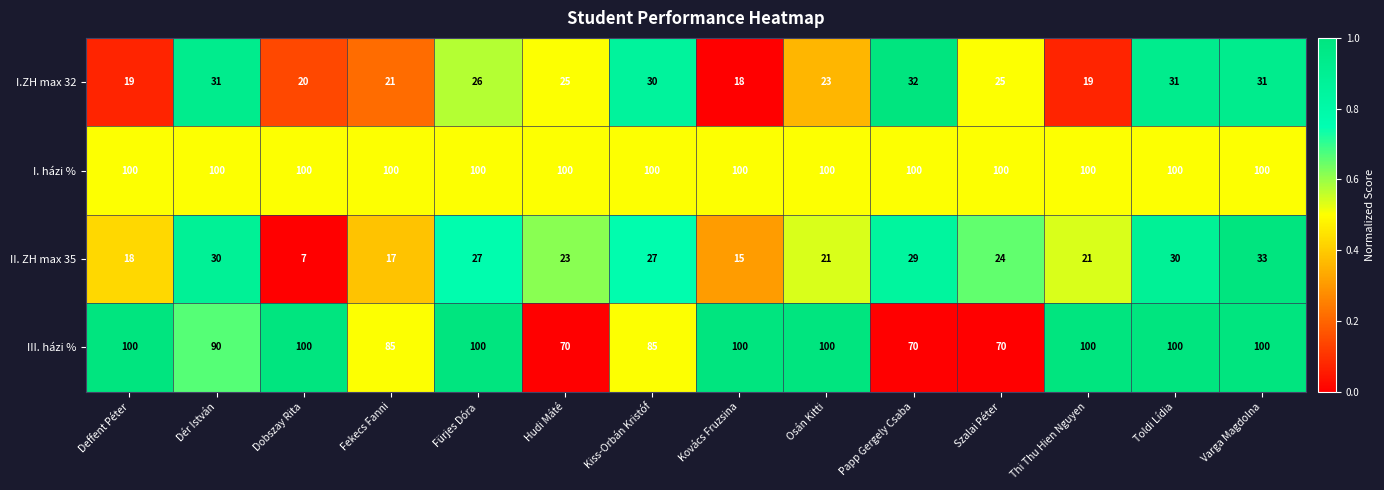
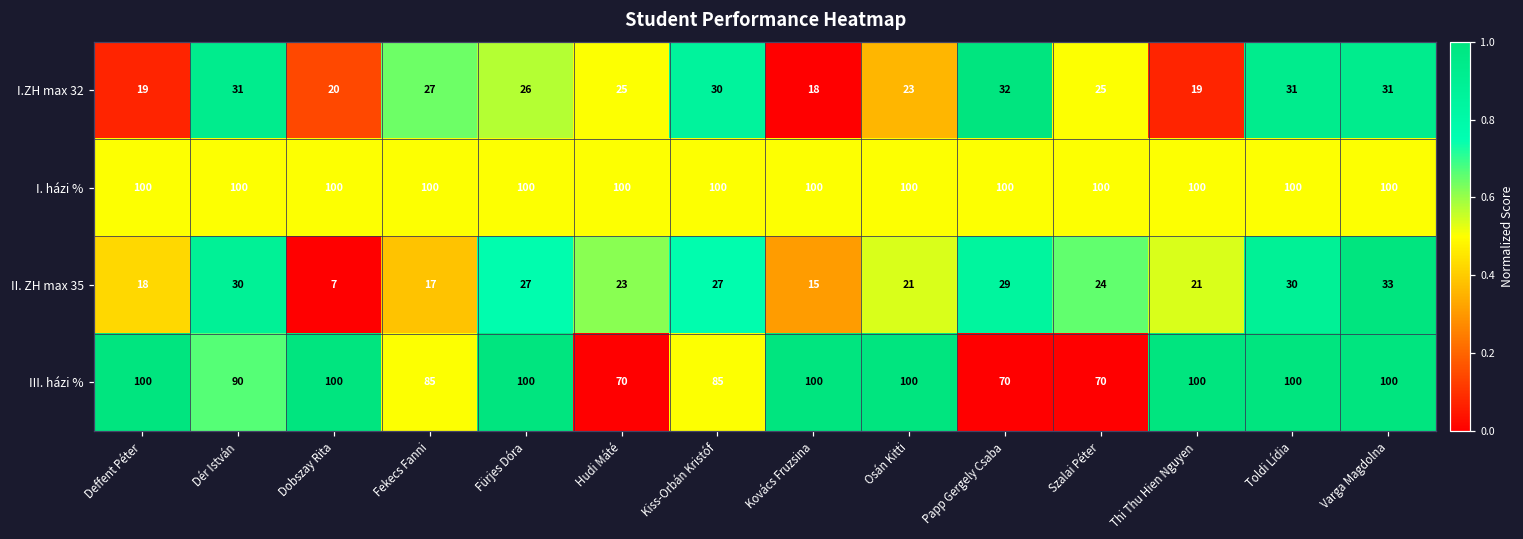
  {
    "I.ZH max 32": {
      "Deffent Péter": 19,
      "Dér István": 31,
      "Dobszay Rita": 20,
-     "Fekecs Fanni": 21,
+     "Fekecs Fanni": 27,
      "Fürjes Dóra": 26,
      "Hudi Máté": 25,
      "Kiss-Orbán Kristóf": 30,
      "Kovács Fruzsina": 18,
      "Osán Kitti": 23,
      "Papp Gergely Csaba": 32,
      "Szalai Péter": 25,
      "Thi Thu Hien Nguyen": 19,
      "Toldi Lídia": 31,
      "Varga Magdolna": 31
    },
    "I. házi %": {
      "Deffent Péter": 100,
      "Dér István": 100,
      "Dobszay Rita": 100,
      "Fekecs Fanni": 100,
      "Fürjes Dóra": 100,
      "Hudi Máté": 100,
      "Kiss-Orbán Kristóf": 100,
      "Kovács Fruzsina": 100,
      "Osán Kitti": 100,
      "Papp Gergely Csaba": 100,
      "Szalai Péter": 100,
      "Thi Thu Hien Nguyen": 100,
      "Toldi Lídia": 100,
      "Varga Magdolna": 100
    },
    "II. ZH max 35": {
      "Deffent Péter": 18,
      "Dér István": 30,
      "Dobszay Rita": 7,
      "Fekecs Fanni": 17,
      "Fürjes Dóra": 27,
      "Hudi Máté": 23,
      "Kiss-Orbán Kristóf": 27,
      "Kovács Fruzsina": 15,
      "Osán Kitti": 21,
      "Papp Gergely Csaba": 29,
      "Szalai Péter": 24,
      "Thi Thu Hien Nguyen": 21,
      "Toldi Lídia": 30,
      "Varga Magdolna": 33
    },
    "III. házi %": {
      "Deffent Péter": 100,
      "Dér István": 90,
      "Dobszay Rita": 100,
      "Fekecs Fanni": 85,
      "Fürjes Dóra": 100,
      "Hudi Máté": 70,
      "Kiss-Orbán Kristóf": 85,
      "Kovács Fruzsina": 100,
      "Osán Kitti": 100,
      "Papp Gergely Csaba": 70,
      "Szalai Péter": 70,
      "Thi Thu Hien Nguyen": 100,
      "Toldi Lídia": 100,
      "Varga Magdolna": 100
    }
  }
